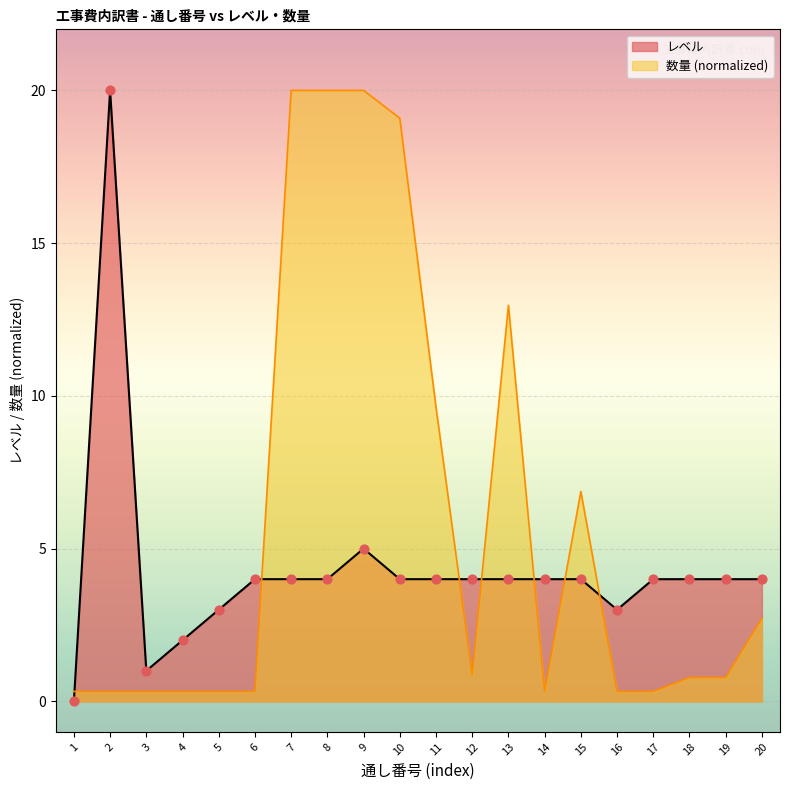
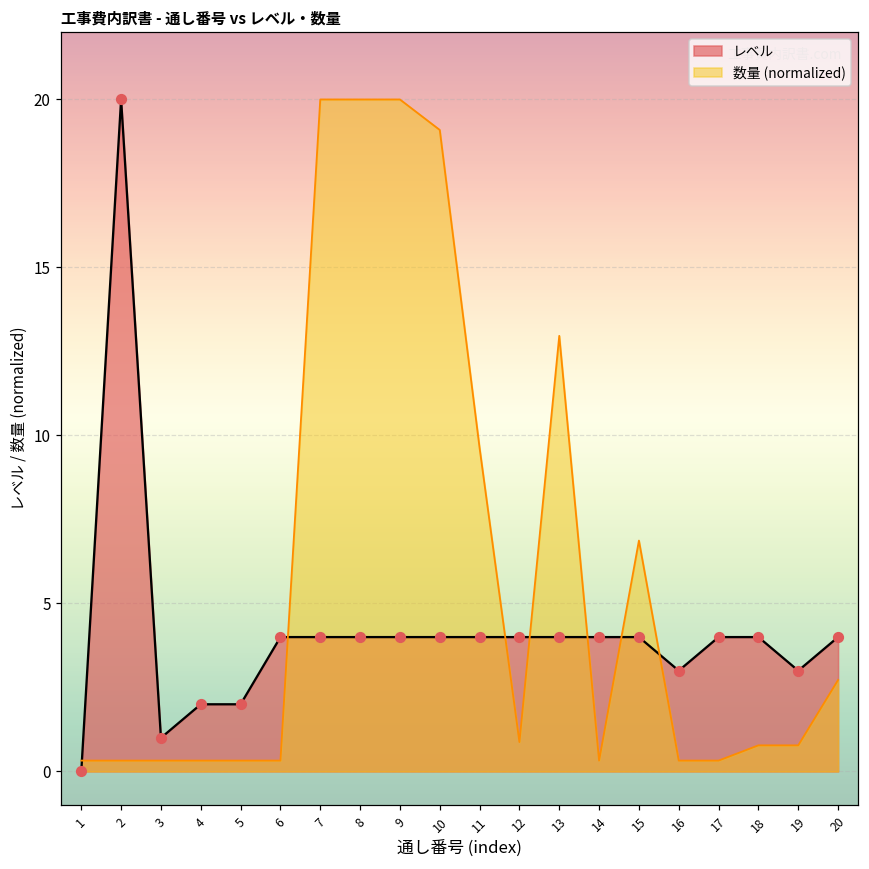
  {
    "レベル": {
      "1": 0,
      "2": 20,
      "3": 1,
      "4": 2,
-     "5": 3,
+     "5": 2,
      "6": 4,
      "7": 4,
      "8": 4,
-     "9": 5,
+     "9": 4,
      "10": 4,
      "11": 4,
      "12": 4,
      "13": 4,
      "14": 4,
      "15": 4,
      "16": 3,
      "17": 4,
      "18": 4,
-     "19": 4,
+     "19": 3,
      "20": 4
    },
    "数量 (normalized)": {
      "1": 0.3,
      "2": 0.3,
      "3": 0.3,
      "4": 0.3,
      "5": 0.3,
      "6": 0.3,
      "7": 20,
      "8": 20,
      "9": 20,
      "10": 19.1,
      "11": 9.6,
      "12": 0.9,
      "13": 13,
      "14": 0.3,
      "15": 6.9,
      "16": 0.3,
      "17": 0.3,
      "18": 0.8,
      "19": 0.8,
      "20": 2.7
    }
  }
